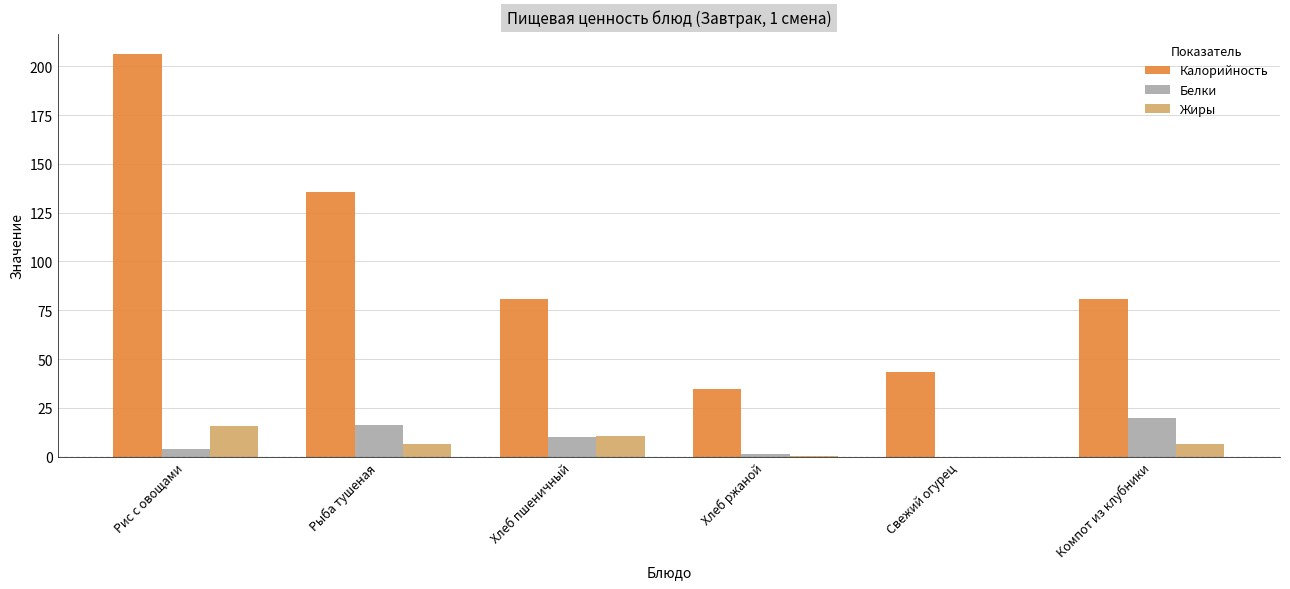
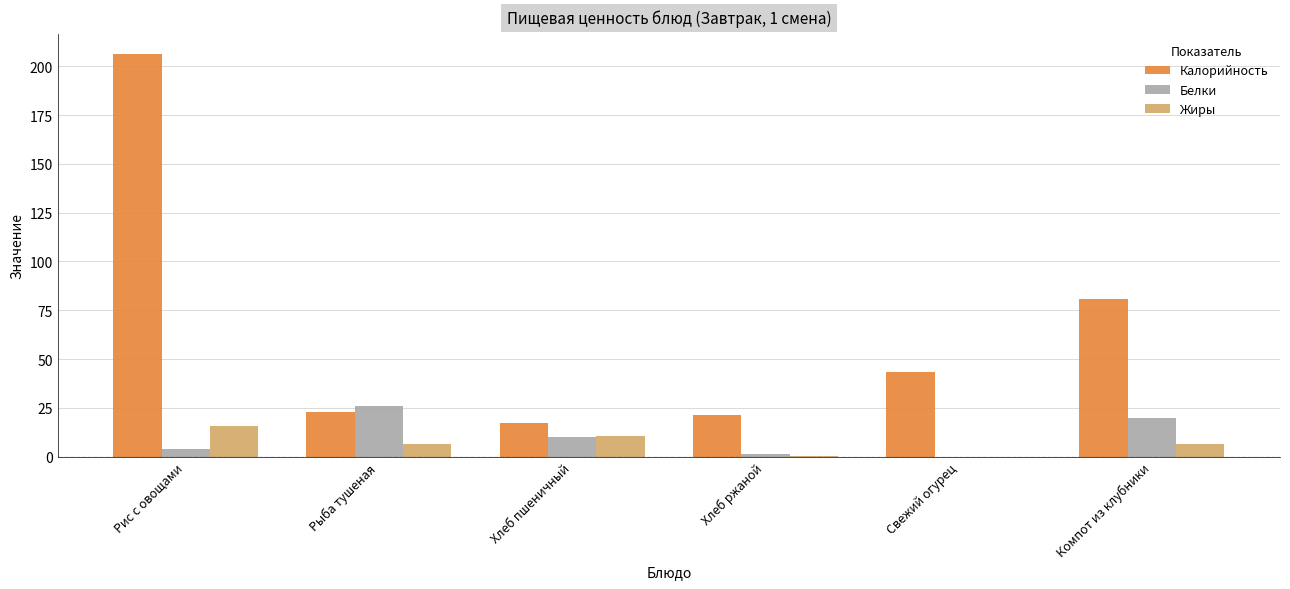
  {
    "Калорийность": {
      "Рис с овощами": 206,
-     "Рыба тушеная": 136,
-     "Хлеб пшеничный": 81,
-     "Хлеб ржаной": 35,
+     "Рыба тушеная": 23,
+     "Хлеб пшеничный": 17,
+     "Хлеб ржаной": 21,
      "Свежий огурец": 43,
      "Компот из клубники": 81
    },
    "Белки": {
      "Рис с овощами": 4,
-     "Рыба тушеная": 16,
+     "Рыба тушеная": 26,
      "Хлеб пшеничный": 10,
      "Хлеб ржаной": 1,
      "Свежий огурец": 0,
      "Компот из клубники": 20
    },
    "Жиры": {
      "Рис с овощами": 16,
      "Рыба тушеная": 6,
      "Хлеб пшеничный": 11,
      "Компот из клубники": 7
    }
  }
